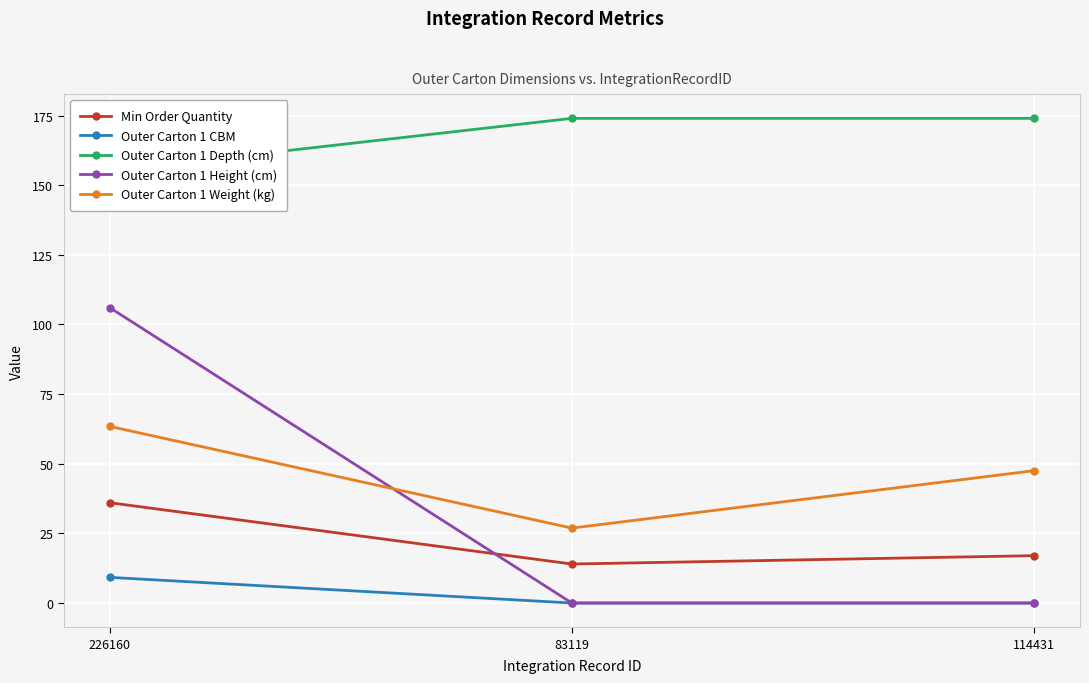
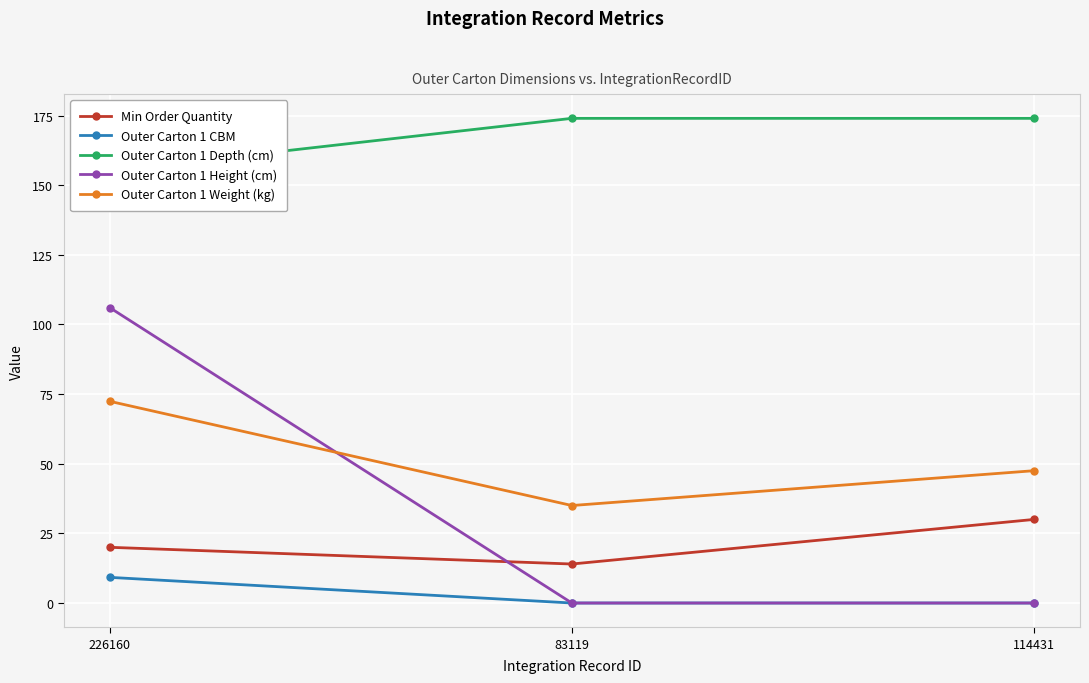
  {
    "Min Order Quantity": {
-     "226160": 36,
+     "226160": 20,
      "83119": 14,
-     "114431": 17
+     "114431": 30
    },
    "Outer Carton 1 CBM": {
      "226160": 9
    },
    "Outer Carton 1 Depth (cm)": {
      "83119": 174,
      "114431": 174
    },
    "Outer Carton 1 Height (cm)": {
      "226160": 106
    },
    "Outer Carton 1 Weight (kg)": {
-     "226160": 63,
-     "83119": 27,
+     "226160": 72,
+     "83119": 35,
      "114431": 48
    }
  }
